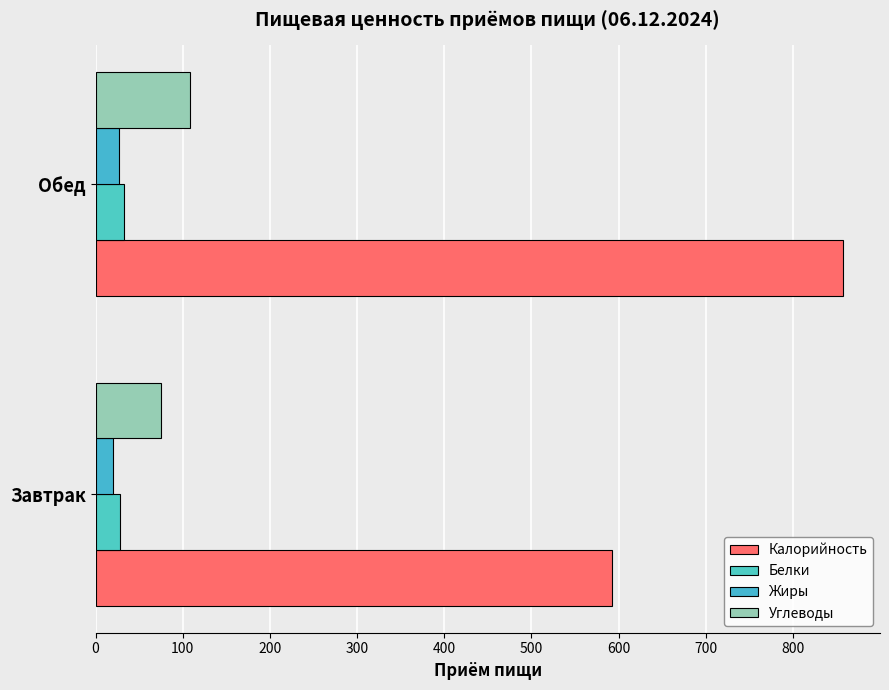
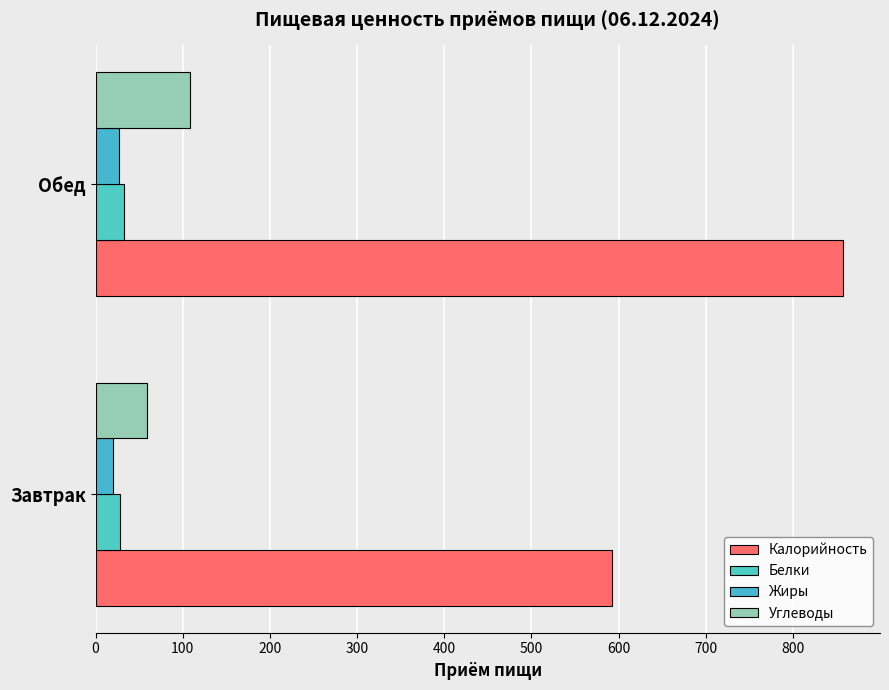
  {
    "Калорийность": {
      "Обед": 860,
      "Завтрак": 590
    },
    "Углеводы": {
      "Обед": 110,
-     "Завтрак": 70
+     "Завтрак": 60
    }
  }
